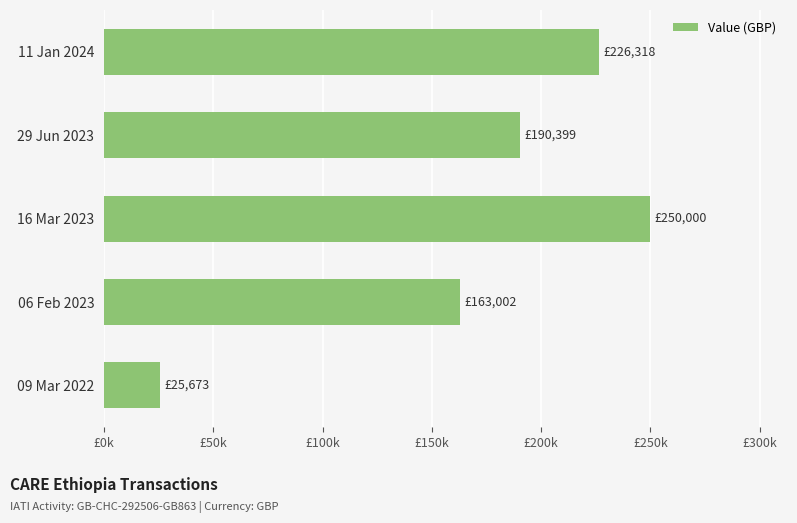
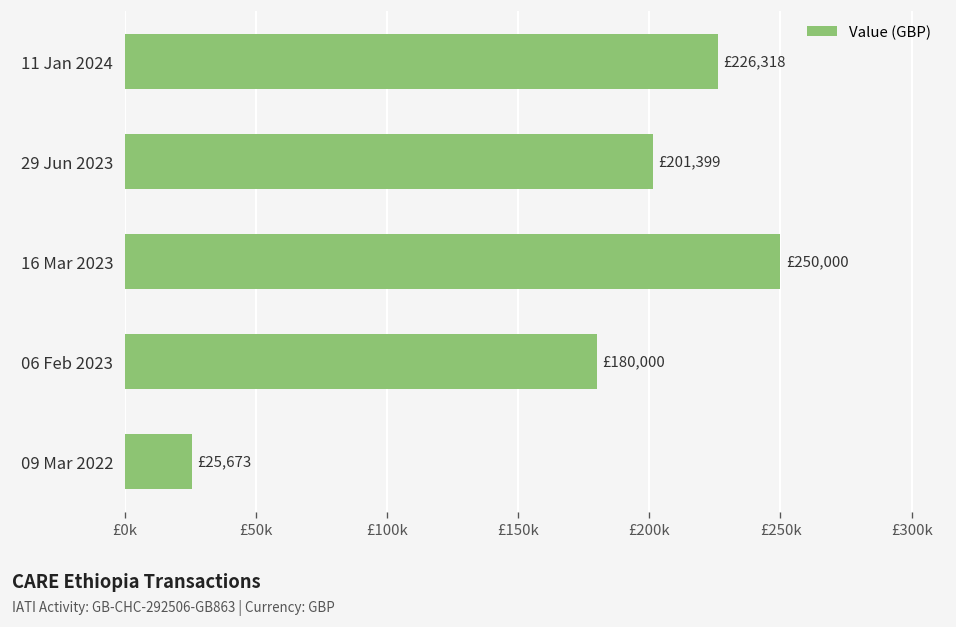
  {
    "11 Jan 2024": "£226,318",
-   "29 Jun 2023": "£190,399",
+   "29 Jun 2023": "£201,399",
    "16 Mar 2023": "£250,000",
-   "06 Feb 2023": "£163,002",
+   "06 Feb 2023": "£180,000",
    "09 Mar 2022": "£25,673"
  }
